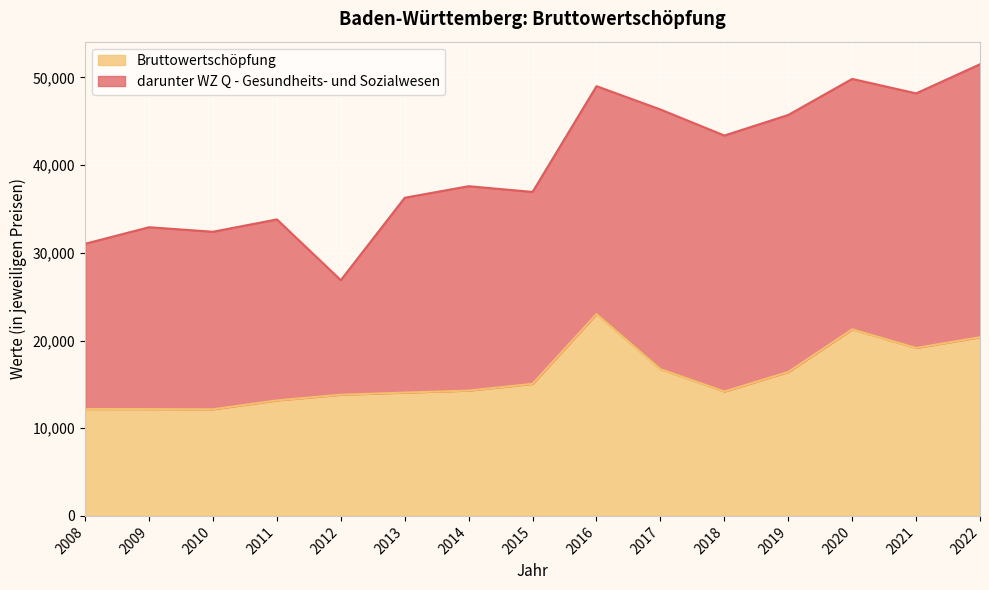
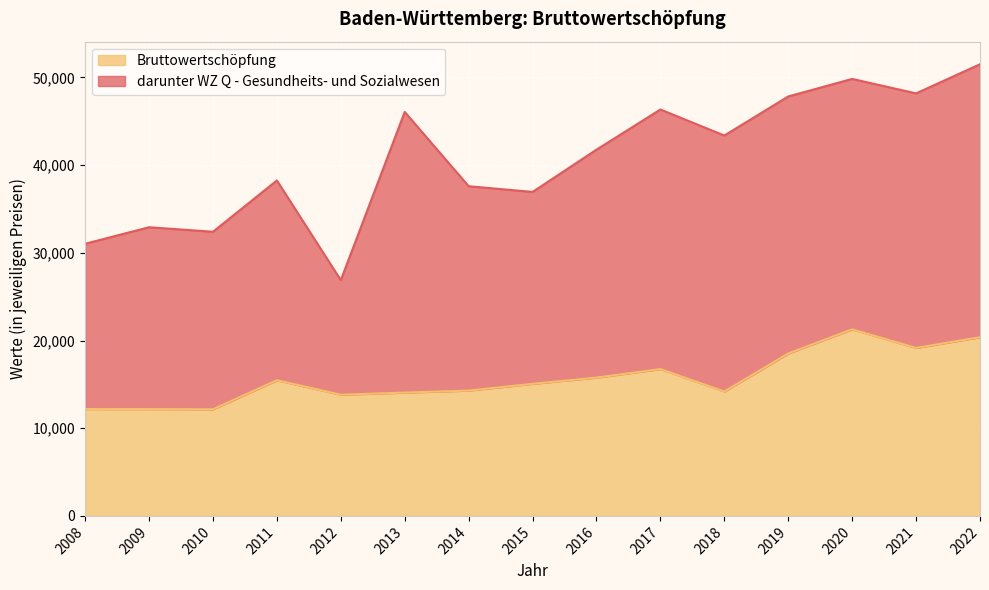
  {
    "Bruttowertschöpfung": {
      "2008": "12,000",
      "2009": "12,000",
      "2010": "12,000",
-     "2011": "13,000",
+     "2011": "15,000",
      "2012": "14,000",
      "2013": "14,000",
      "2014": "14,000",
      "2015": "15,000",
-     "2016": "23,000",
+     "2016": "16,000",
      "2017": "17,000",
      "2018": "14,000",
-     "2019": "16,000",
+     "2019": "19,000",
      "2020": "21,000",
      "2021": "19,000",
      "2022": "20,000"
    },
    "darunter WZ Q - Gesundheits- und Sozialwesen": {
      "2008": "19,000",
      "2009": "21,000",
      "2010": "20,000",
-     "2011": "21,000",
+     "2011": "23,000",
      "2012": "13,000",
-     "2013": "22,000",
+     "2013": "32,000",
      "2014": "23,000",
      "2015": "22,000",
      "2016": "26,000",
      "2017": "30,000",
      "2018": "29,000",
      "2019": "29,000",
      "2020": "29,000",
      "2021": "29,000",
      "2022": "31,000"
    }
  }
